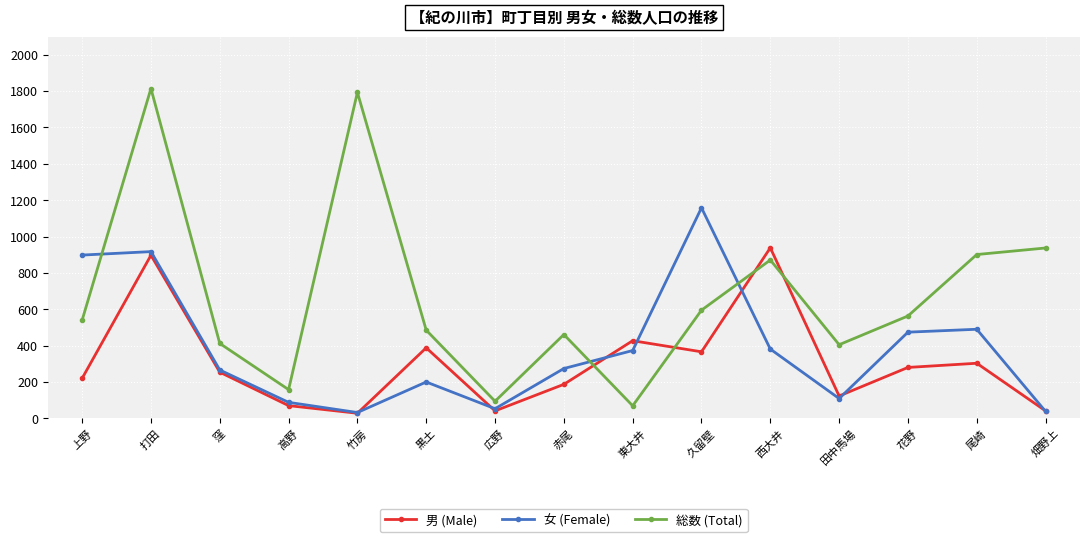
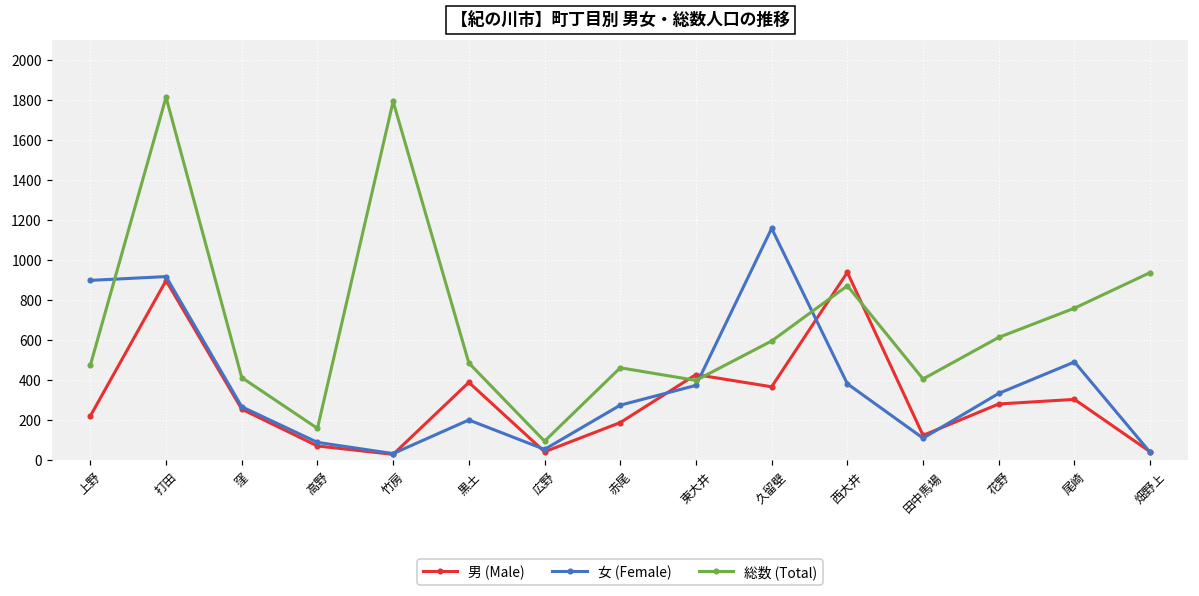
  {
    "男 (Male)": {
      "上野": 220,
      "打田": 900,
      "高野": 70,
      "黒土": 390,
      "赤尾": 190,
      "東大井": 430,
      "久留壁": 370,
      "西大井": 940,
      "田中馬場": 120,
      "花野": 280,
      "尾崎": 300
    },
    "女 (Female)": {
      "上野": 900,
      "打田": 920,
      "高野": 90,
      "黒土": 200,
      "赤尾": 270,
      "東大井": 370,
      "久留壁": 1160,
      "西大井": 380,
      "田中馬場": 110,
-     "花野": 470,
+     "花野": 330,
      "尾崎": 490
    },
    "総数 (Total)": {
-     "上野": 540,
+     "上野": 470,
      "打田": 1810,
      "窪": 410,
      "高野": 160,
      "竹房": 1790,
      "黒土": 490,
      "広野": 90,
      "赤尾": 460,
-     "東大井": 70,
+     "東大井": 400,
      "久留壁": 600,
      "西大井": 870,
      "田中馬場": 410,
-     "花野": 560,
-     "尾崎": 900,
+     "花野": 610,
+     "尾崎": 760,
      "畑野上": 940
    }
  }
